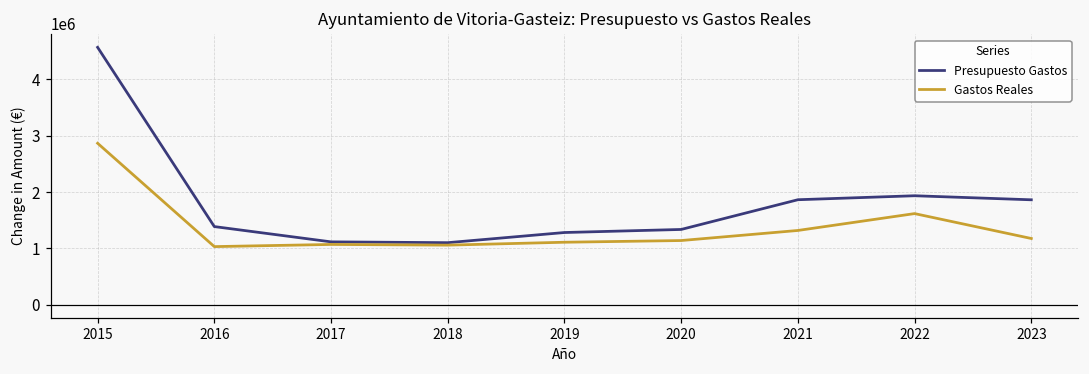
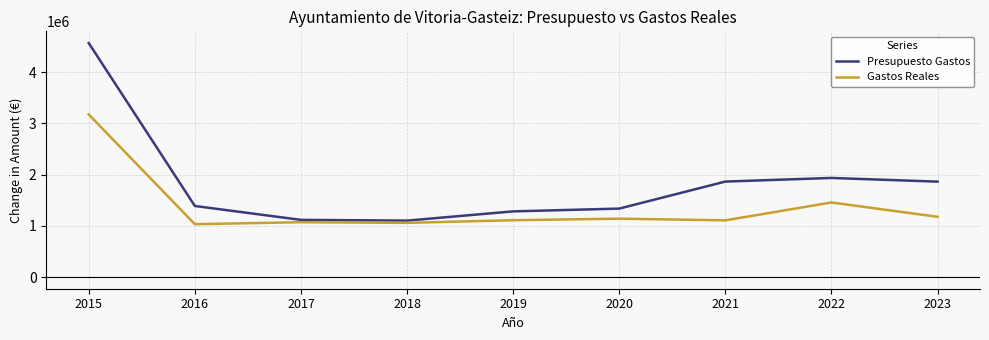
  {
    "Presupuesto Gastos": {
      "2015": 4600000,
      "2016": 1400000,
      "2019": 1300000,
      "2020": 1300000,
      "2021": 1900000,
      "2022": 1900000,
      "2023": 1900000
    },
    "Gastos Reales": {
-     "2015": 2900000,
+     "2015": 3200000,
      "2016": 1000000,
      "2019": 1100000,
      "2020": 1100000,
-     "2021": 1300000,
-     "2022": 1600000,
+     "2021": 1100000,
+     "2022": 1500000,
      "2023": 1200000
    }
  }
